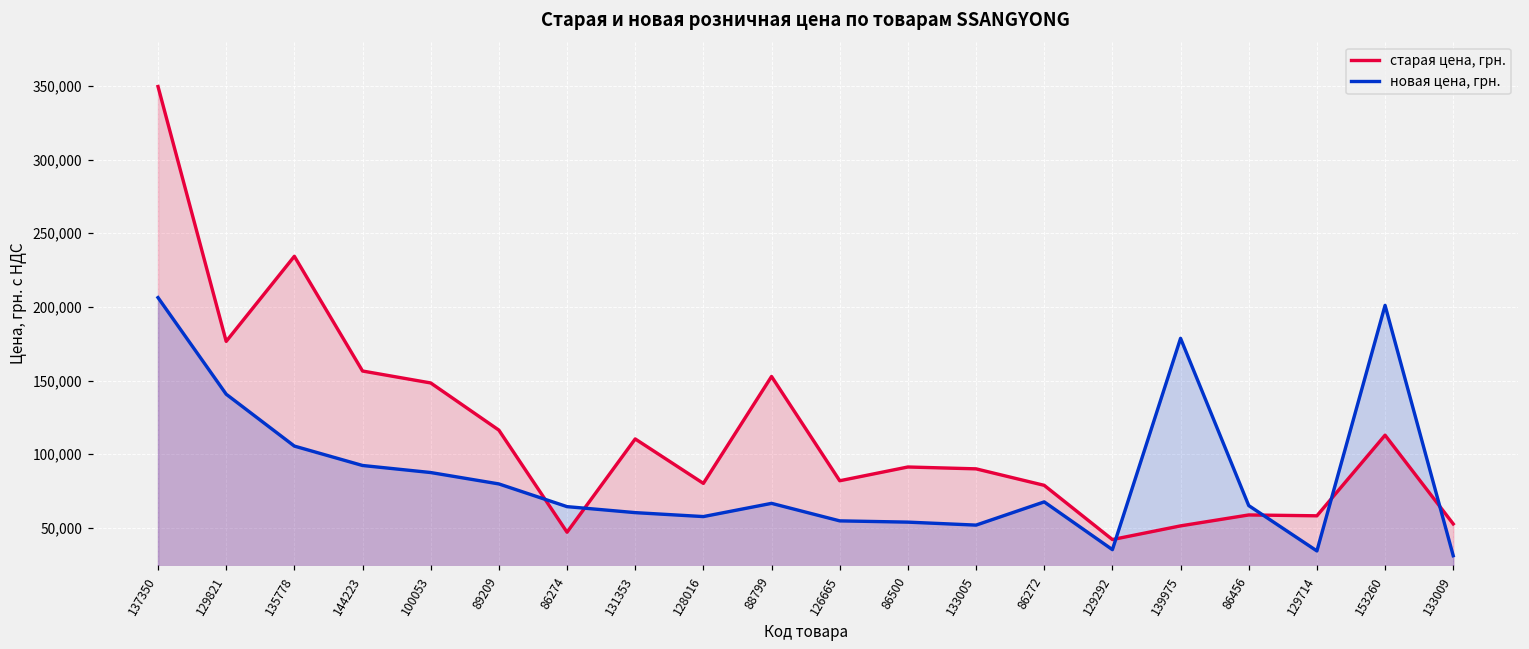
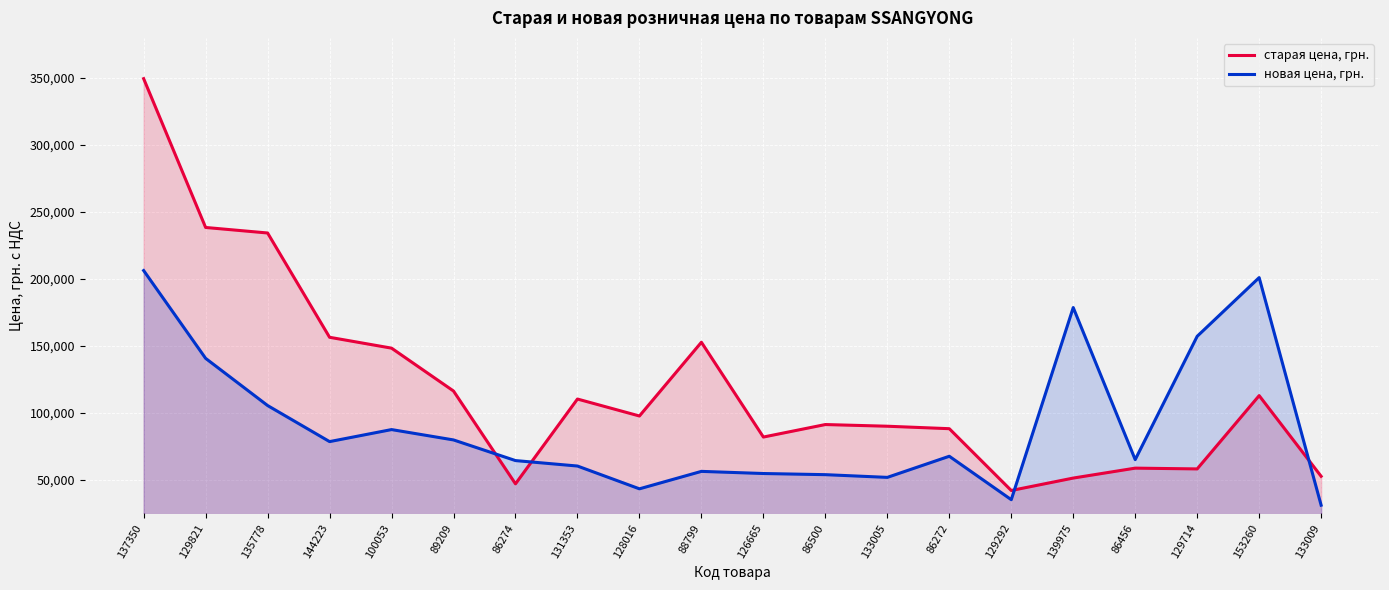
  {
    "старая цена, грн.": {
      "137350": "350,000",
-     "129821": "177,000",
+     "129821": "238,000",
      "135778": "234,000",
      "144223": "156,000",
      "100053": "148,000",
      "89209": "116,000",
      "86274": "47,000",
      "131353": "110,000",
-     "128016": "80,000",
+     "128016": "98,000",
      "88799": "153,000",
      "126665": "82,000",
      "86500": "91,000",
      "133005": "90,000",
-     "86272": "79,000",
+     "86272": "88,000",
      "129292": "42,000",
      "139975": "51,000",
      "86456": "59,000",
      "129714": "58,000",
      "153260": "113,000",
      "133009": "53,000"
    },
    "новая цена, грн.": {
      "137350": "206,000",
      "129821": "141,000",
      "135778": "106,000",
-     "144223": "92,000",
+     "144223": "79,000",
      "100053": "88,000",
      "89209": "80,000",
      "86274": "64,000",
      "131353": "60,000",
-     "128016": "58,000",
-     "88799": "67,000",
+     "128016": "43,000",
+     "88799": "56,000",
      "126665": "55,000",
      "86500": "54,000",
      "133005": "52,000",
      "86272": "68,000",
      "129292": "35,000",
      "139975": "179,000",
      "86456": "65,000",
-     "129714": "34,000",
+     "129714": "157,000",
      "153260": "201,000",
      "133009": "31,000"
    }
  }
